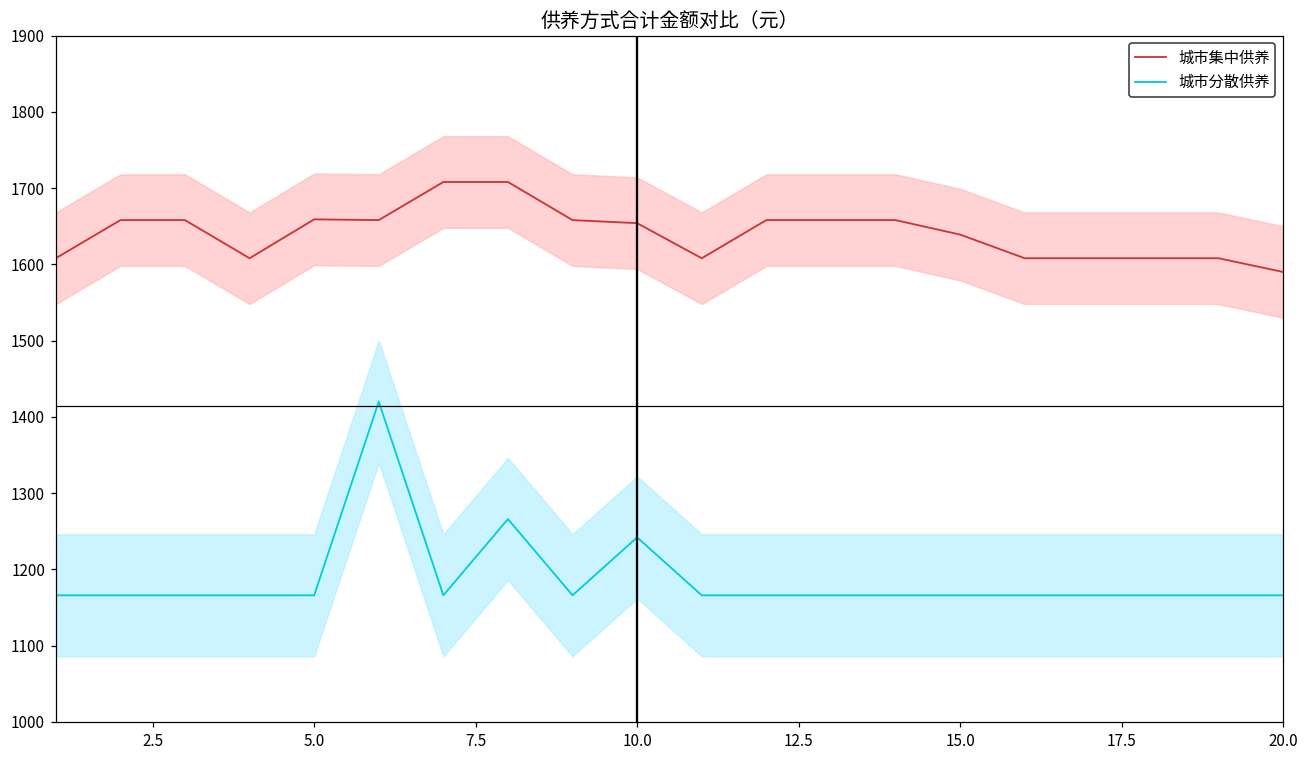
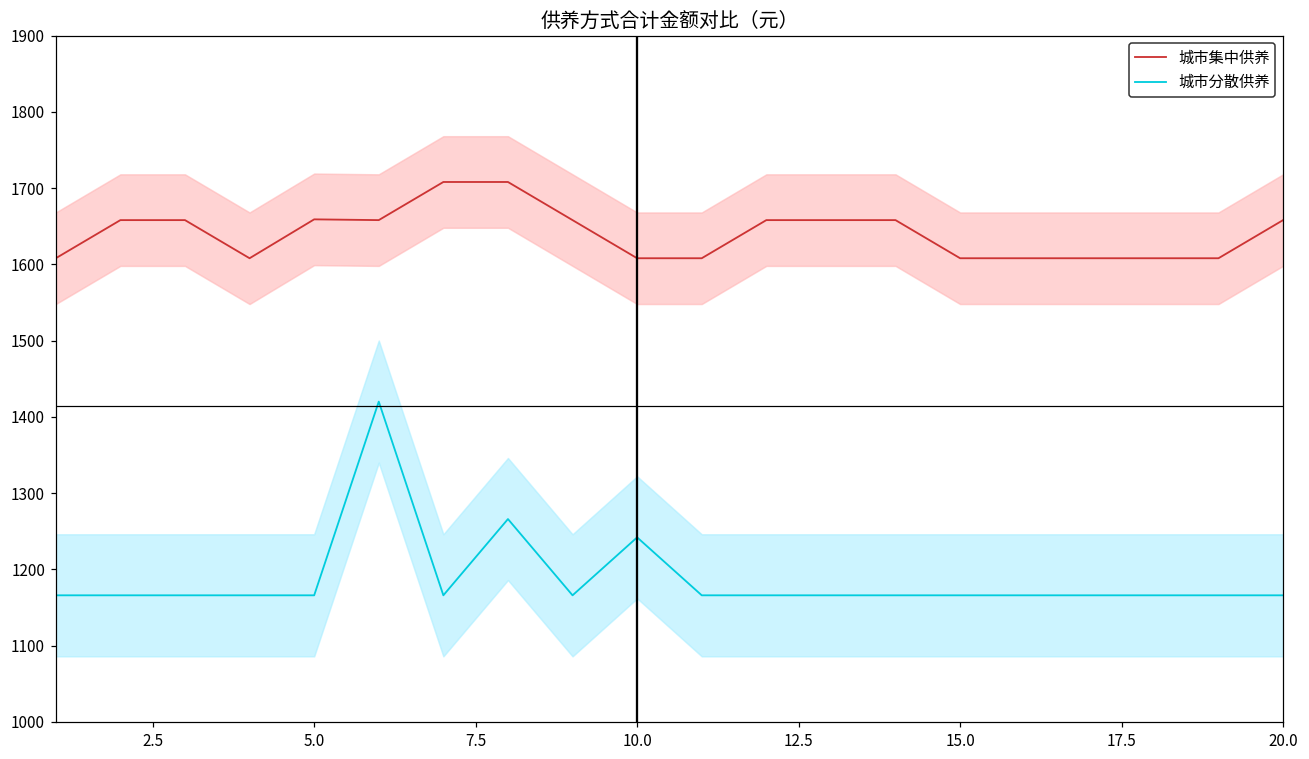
  {
    "城市集中供养": {
      "5.0": 1660,
-     "10.0": 1650,
-     "15.0": 1640,
-     "20.0": 1590
+     "10.0": 1610,
+     "15.0": 1610,
+     "20.0": 1660
    },
    "城市分散供养": {
      "5.0": 1170,
      "10.0": 1240,
      "15.0": 1170,
      "20.0": 1170
    }
  }
